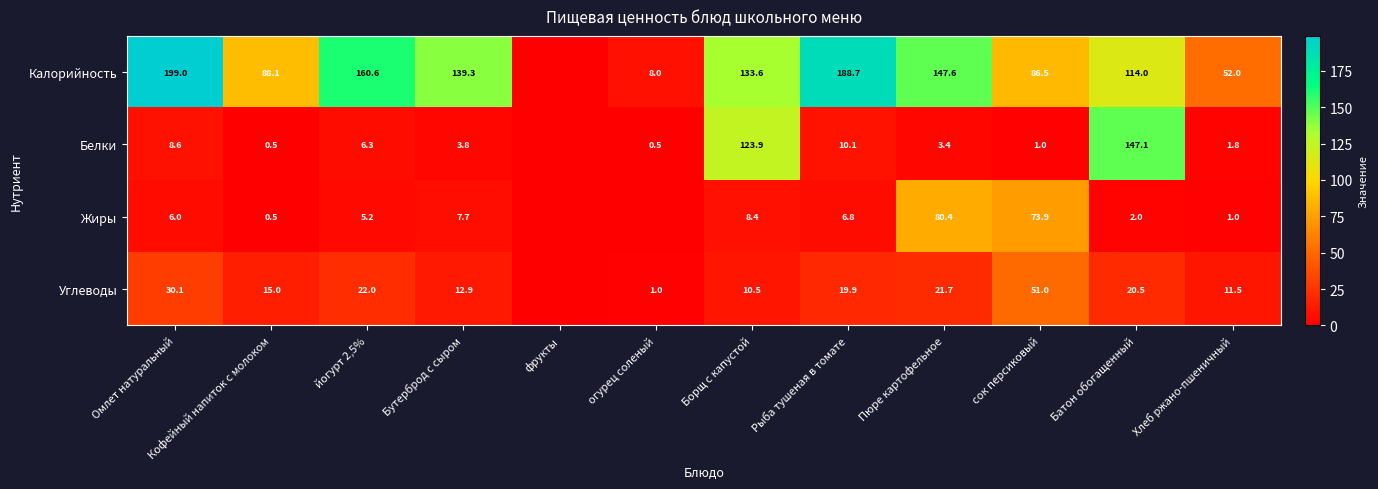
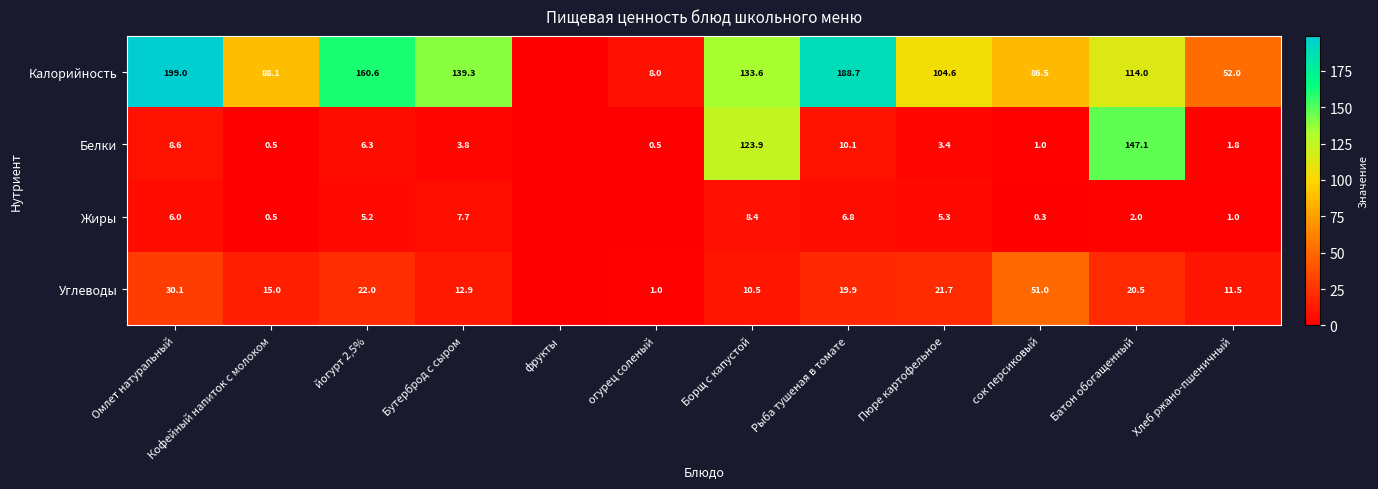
  {
    "Калорийность": {
      "Омлет натуральный": 199.0,
      "Кофейный напиток с молоком": 88.1,
      "йогурт 2,5%": 160.6,
      "Бутерброд с сыром": 139.3,
      "огурец соленый": 8.0,
      "Борщ с капустой": 133.6,
      "Рыба тушеная в томате": 188.7,
-     "Пюре картофельное": 147.6,
+     "Пюре картофельное": 104.6,
      "сок персиковый": 86.5,
      "Батон обогащенный": 114.0,
      "Хлеб ржано-пшеничный": 52.0
    },
    "Белки": {
      "Омлет натуральный": 8.6,
      "Кофейный напиток с молоком": 0.5,
      "йогурт 2,5%": 6.3,
      "Бутерброд с сыром": 3.8,
      "огурец соленый": 0.5,
      "Борщ с капустой": 123.9,
      "Рыба тушеная в томате": 10.1,
      "Пюре картофельное": 3.4,
      "сок персиковый": 1.0,
      "Батон обогащенный": 147.1,
      "Хлеб ржано-пшеничный": 1.8
    },
    "Жиры": {
      "Омлет натуральный": 6.0,
      "Кофейный напиток с молоком": 0.5,
      "йогурт 2,5%": 5.2,
      "Бутерброд с сыром": 7.7,
      "Борщ с капустой": 8.4,
      "Рыба тушеная в томате": 6.8,
-     "Пюре картофельное": 80.4,
-     "сок персиковый": 73.9,
+     "Пюре картофельное": 5.3,
+     "сок персиковый": 0.3,
      "Батон обогащенный": 2.0,
      "Хлеб ржано-пшеничный": 1.0
    },
    "Углеводы": {
      "Омлет натуральный": 30.1,
      "Кофейный напиток с молоком": 15.0,
      "йогурт 2,5%": 22.0,
      "Бутерброд с сыром": 12.9,
      "огурец соленый": 1.0,
      "Борщ с капустой": 10.5,
      "Рыба тушеная в томате": 19.9,
      "Пюре картофельное": 21.7,
      "сок персиковый": 51.0,
      "Батон обогащенный": 20.5,
      "Хлеб ржано-пшеничный": 11.5
    }
  }
